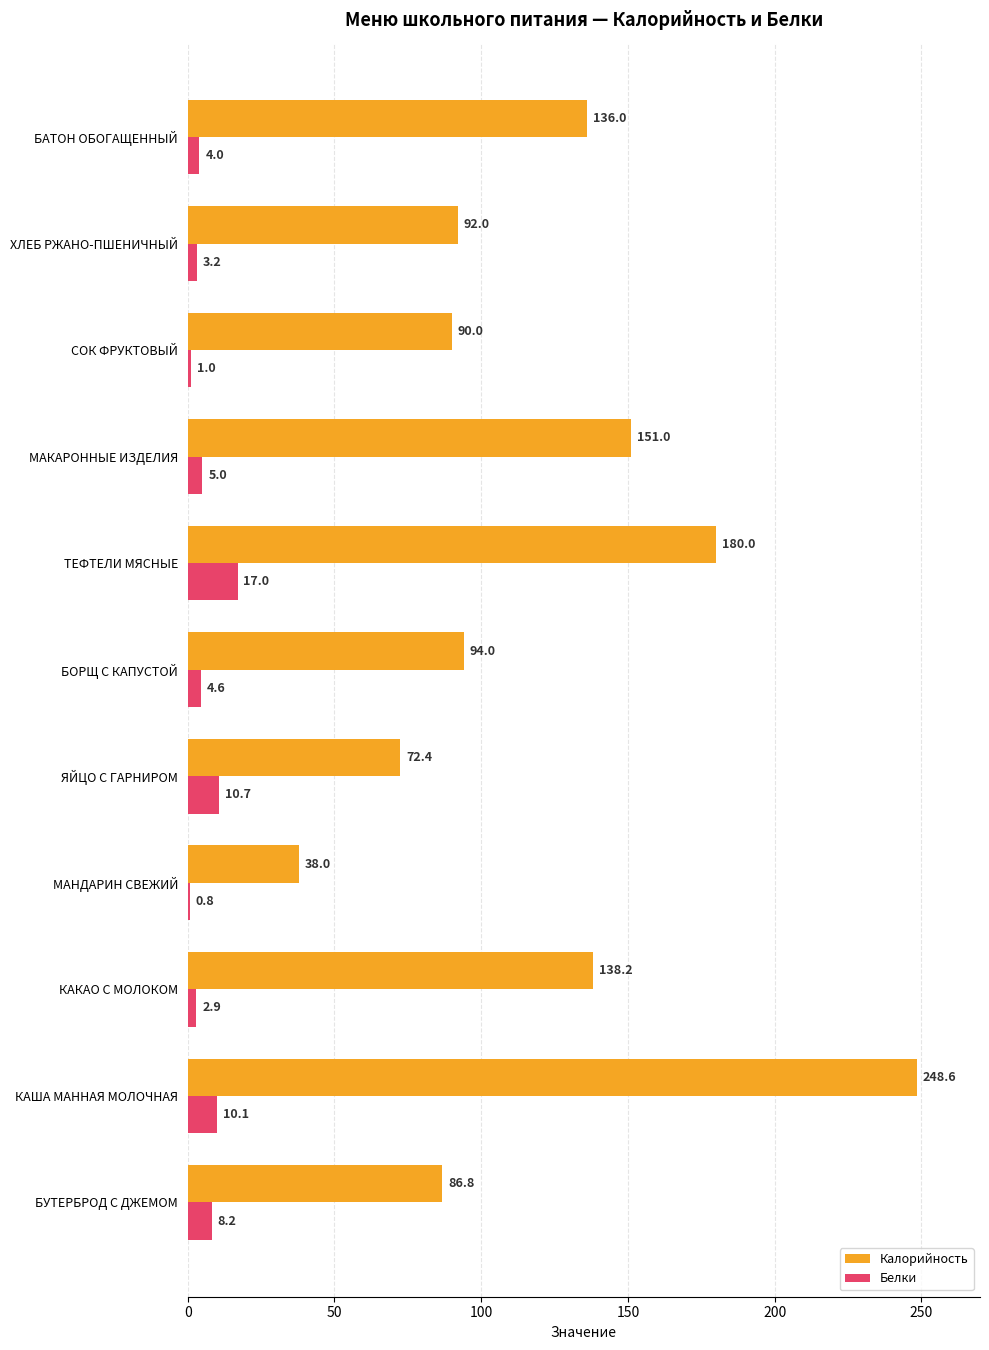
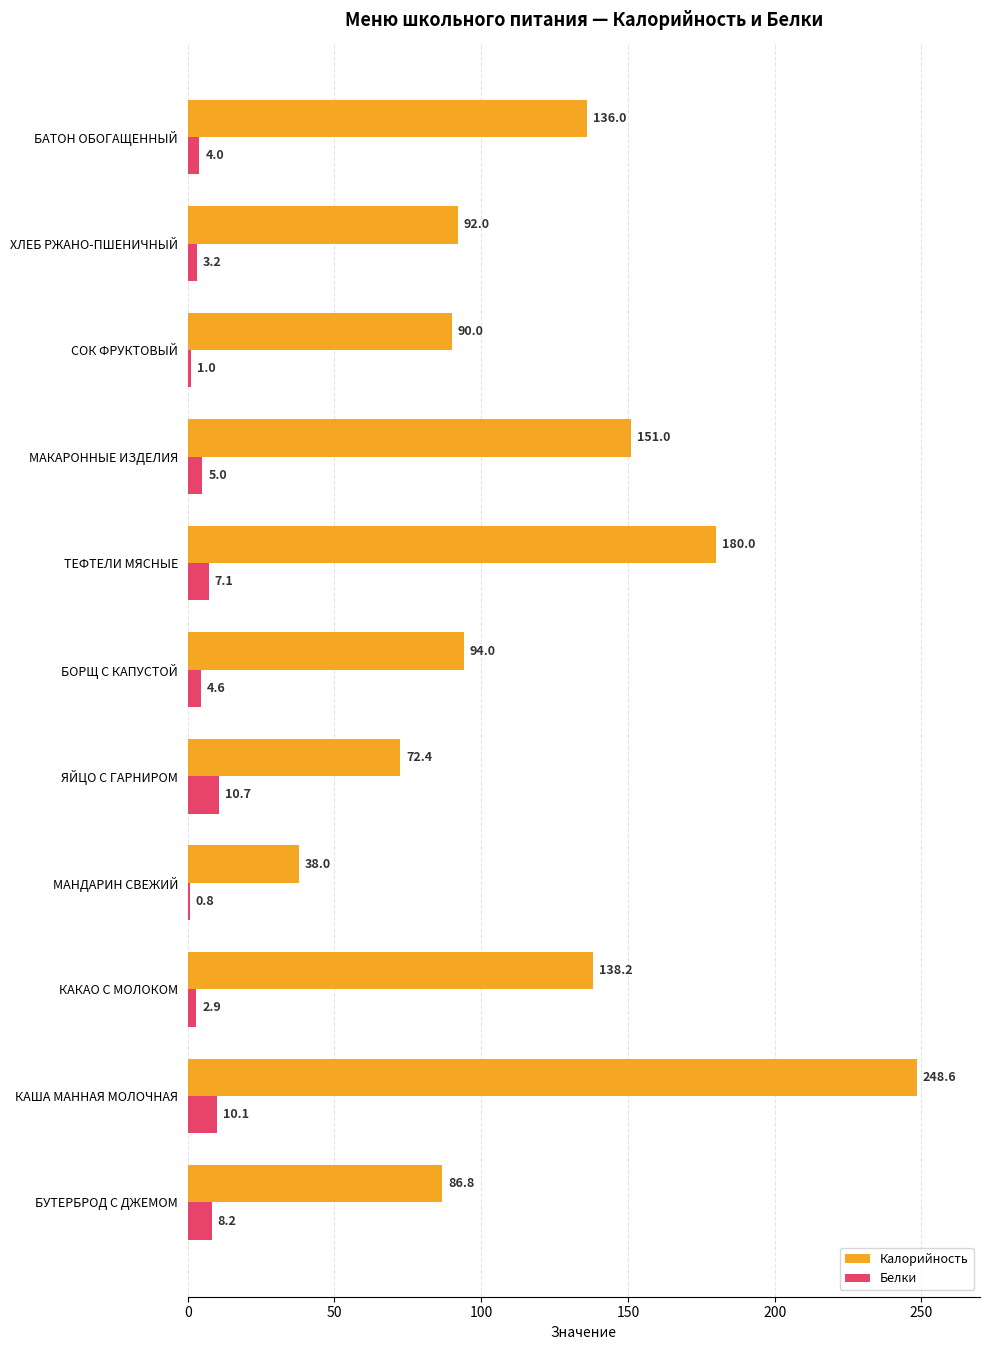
  {
    "Калорийность": {
      "БАТОН ОБОГАЩЕННЫЙ": 136.0,
      "ХЛЕБ РЖАНО-ПШЕНИЧНЫЙ": 92.0,
      "СОК ФРУКТОВЫЙ": 90.0,
      "МАКАРОННЫЕ ИЗДЕЛИЯ": 151.0,
      "ТЕФТЕЛИ МЯСНЫЕ": 180.0,
      "БОРЩ С КАПУСТОЙ": 94.0,
      "ЯЙЦО С ГАРНИРОМ": 72.4,
      "МАНДАРИН СВЕЖИЙ": 38.0,
      "КАКАО С МОЛОКОМ": 138.2,
      "КАША МАННАЯ МОЛОЧНАЯ": 248.6,
      "БУТЕРБРОД С ДЖЕМОМ": 86.8
    },
    "Белки": {
      "БАТОН ОБОГАЩЕННЫЙ": 4.0,
      "ХЛЕБ РЖАНО-ПШЕНИЧНЫЙ": 3.2,
      "СОК ФРУКТОВЫЙ": 1.0,
      "МАКАРОННЫЕ ИЗДЕЛИЯ": 5.0,
-     "ТЕФТЕЛИ МЯСНЫЕ": 17.0,
+     "ТЕФТЕЛИ МЯСНЫЕ": 7.1,
      "БОРЩ С КАПУСТОЙ": 4.6,
      "ЯЙЦО С ГАРНИРОМ": 10.7,
      "МАНДАРИН СВЕЖИЙ": 0.8,
      "КАКАО С МОЛОКОМ": 2.9,
      "КАША МАННАЯ МОЛОЧНАЯ": 10.1,
      "БУТЕРБРОД С ДЖЕМОМ": 8.2
    }
  }
